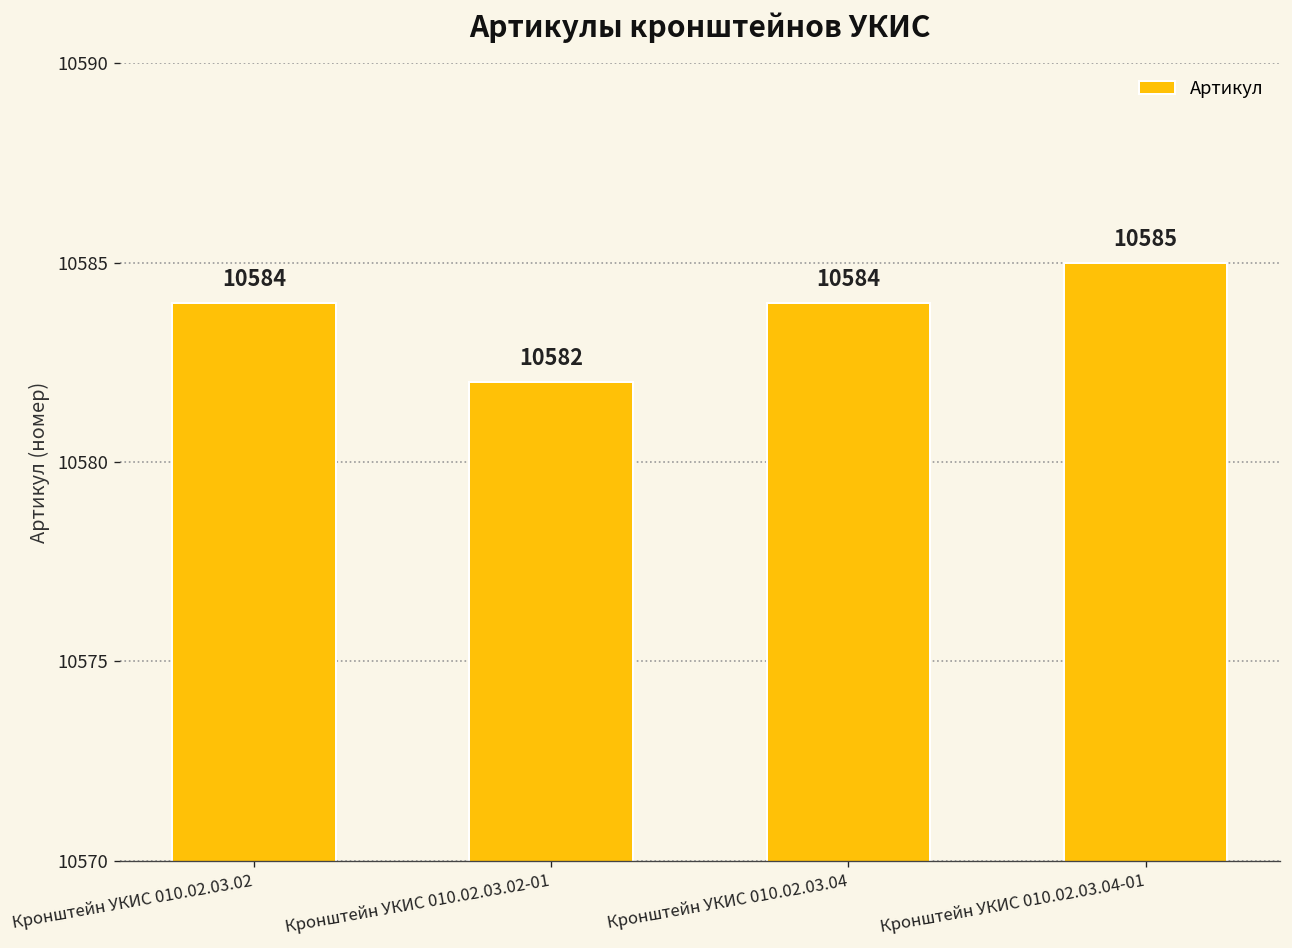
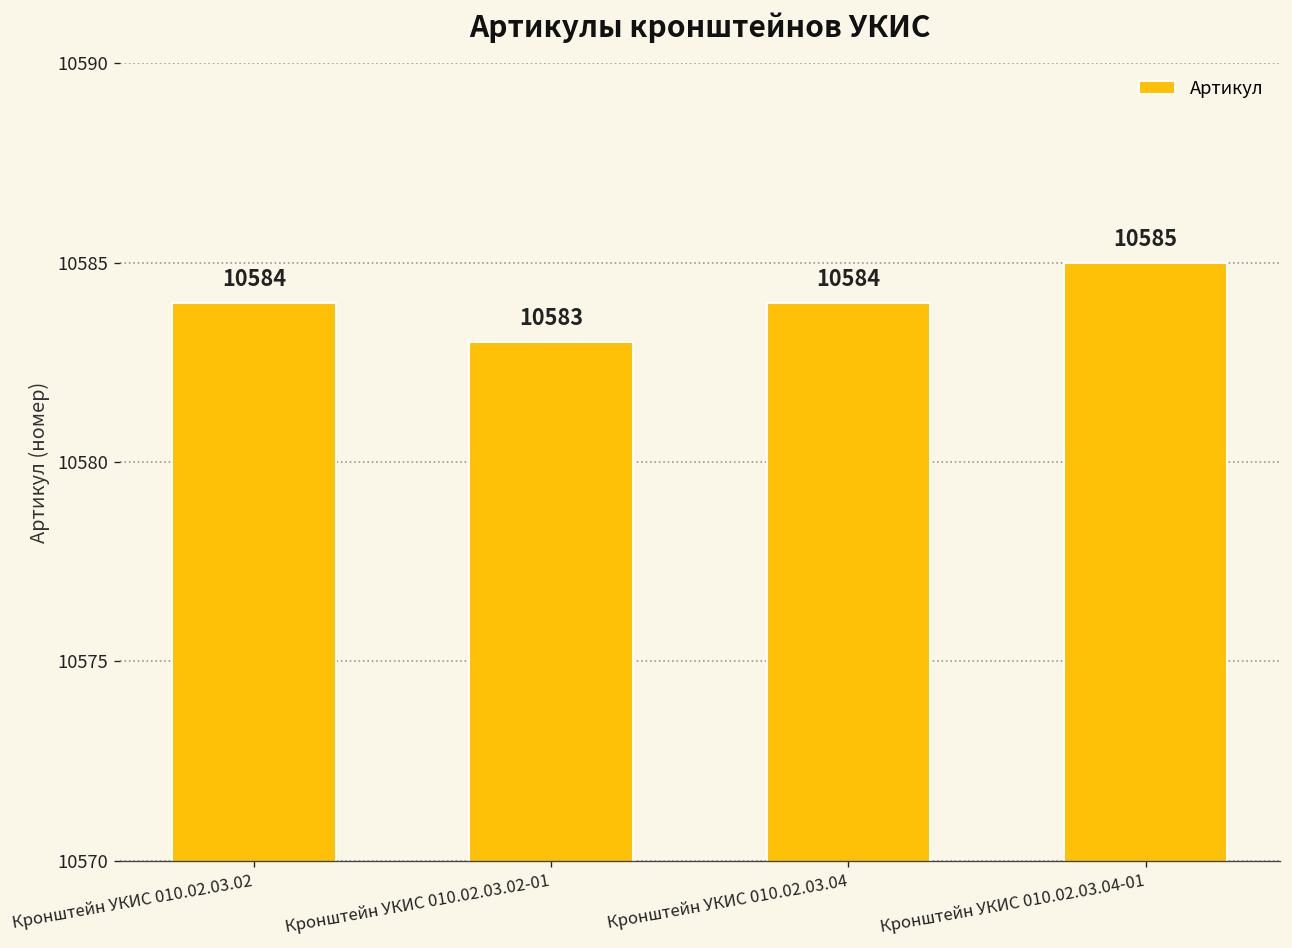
  {
    "Кронштейн УКИС 010.02.03.02": 10584,
-   "Кронштейн УКИС 010.02.03.02-01": 10582,
+   "Кронштейн УКИС 010.02.03.02-01": 10583,
    "Кронштейн УКИС 010.02.03.04": 10584,
    "Кронштейн УКИС 010.02.03.04-01": 10585
  }
